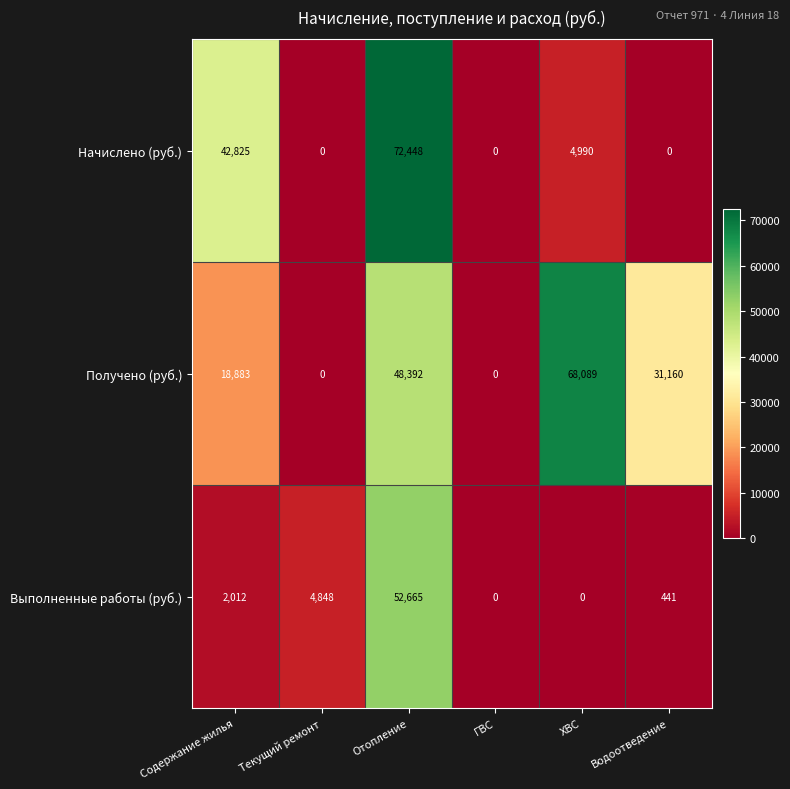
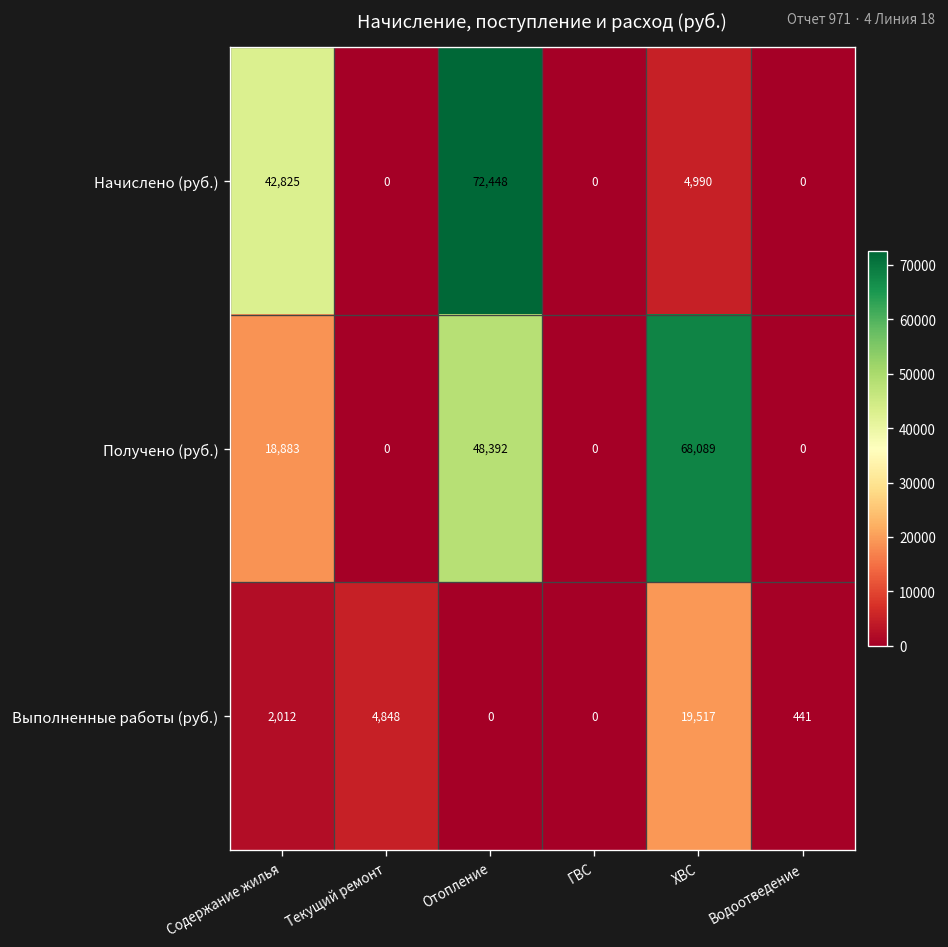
  {
    "Начислено (руб.)": {
      "Содержание жилья": "42,825",
      "Текущий ремонт": "0",
      "Отопление": "72,448",
      "ГВС": "0",
      "ХВС": "4,990",
      "Водоотведение": "0"
    },
    "Получено (руб.)": {
      "Содержание жилья": "18,883",
      "Текущий ремонт": "0",
      "Отопление": "48,392",
      "ГВС": "0",
      "ХВС": "68,089",
-     "Водоотведение": "31,160"
+     "Водоотведение": "0"
    },
    "Выполненные работы (руб.)": {
      "Содержание жилья": "2,012",
      "Текущий ремонт": "4,848",
-     "Отопление": "52,665",
+     "Отопление": "0",
      "ГВС": "0",
-     "ХВС": "0",
+     "ХВС": "19,517",
      "Водоотведение": "441"
    }
  }
